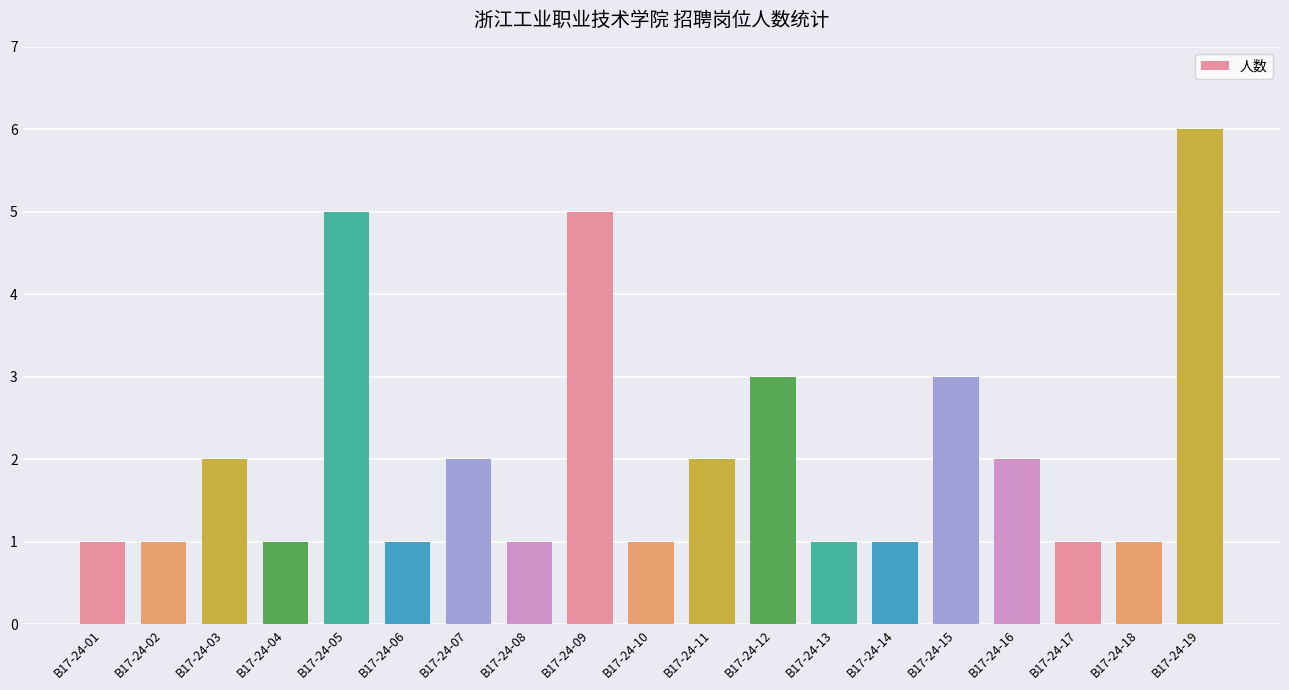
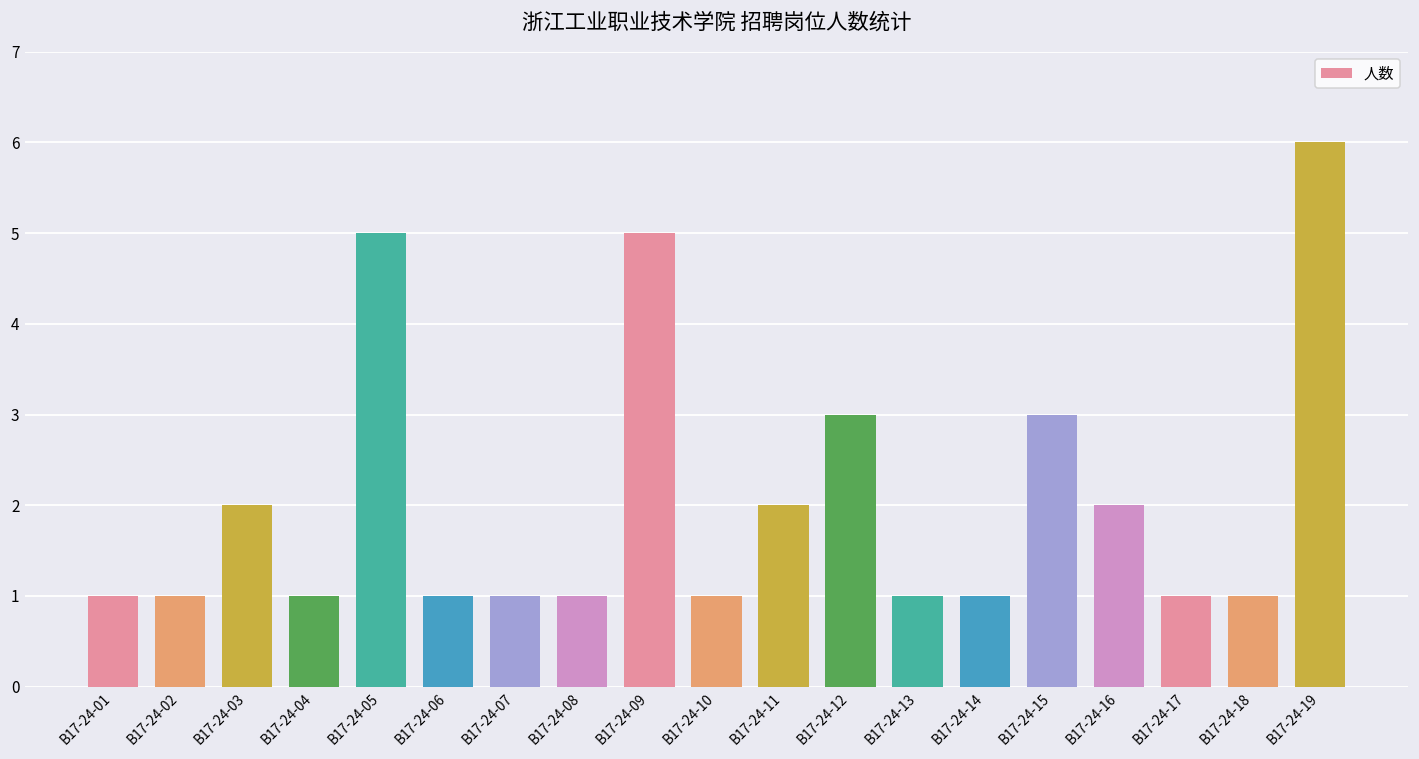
  {
    "B17-24-01": 1,
    "B17-24-02": 1,
    "B17-24-03": 2,
    "B17-24-04": 1,
    "B17-24-05": 5,
    "B17-24-06": 1,
-   "B17-24-07": 2,
+   "B17-24-07": 1,
    "B17-24-08": 1,
    "B17-24-09": 5,
    "B17-24-10": 1,
    "B17-24-11": 2,
    "B17-24-12": 3,
    "B17-24-13": 1,
    "B17-24-14": 1,
    "B17-24-15": 3,
    "B17-24-16": 2,
    "B17-24-17": 1,
    "B17-24-18": 1,
    "B17-24-19": 6
  }
